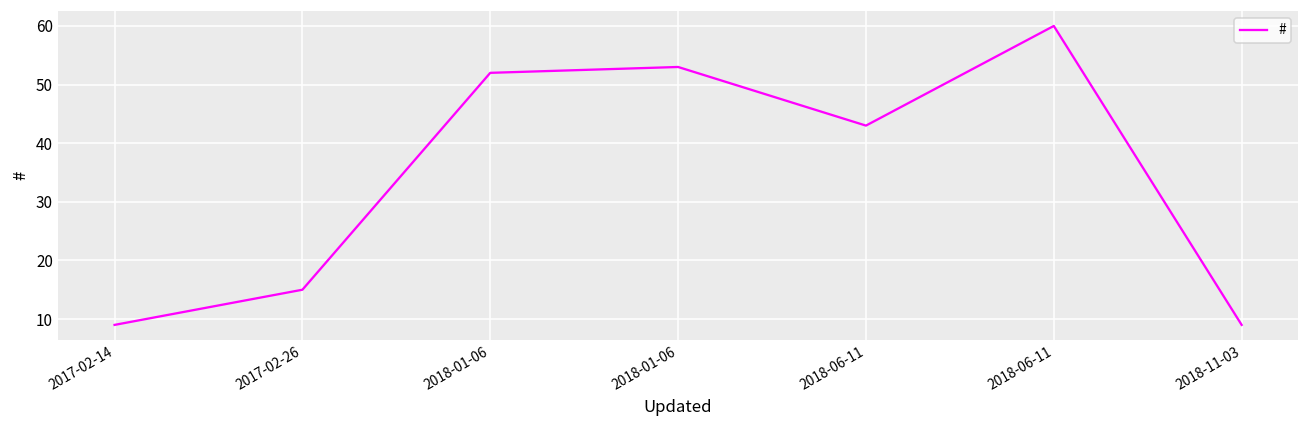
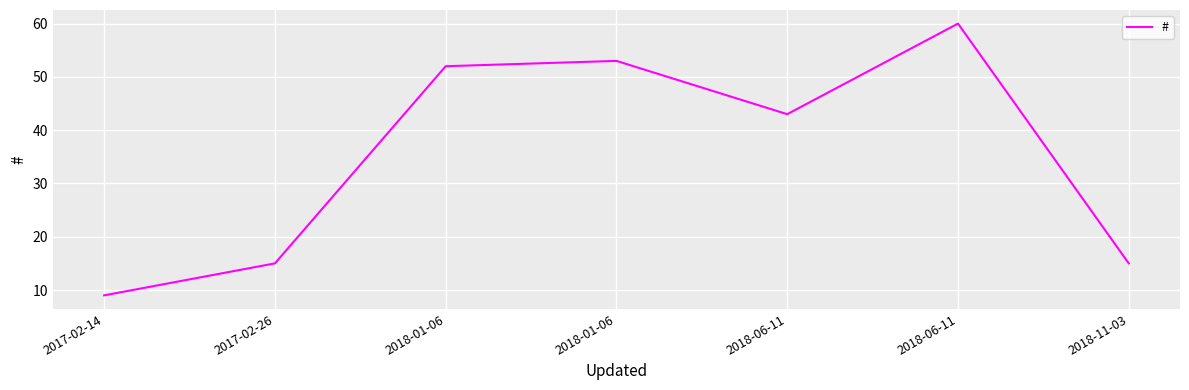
  {
    "2017-02-14": 9,
    "2017-02-26": 15,
-   "2018-11-03": 9
+   "2018-11-03": 15
  }
